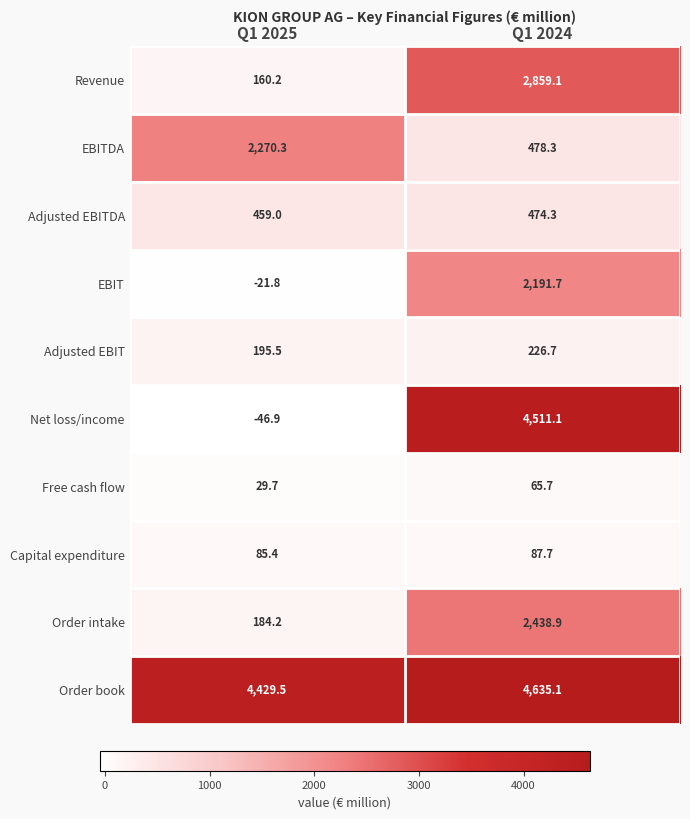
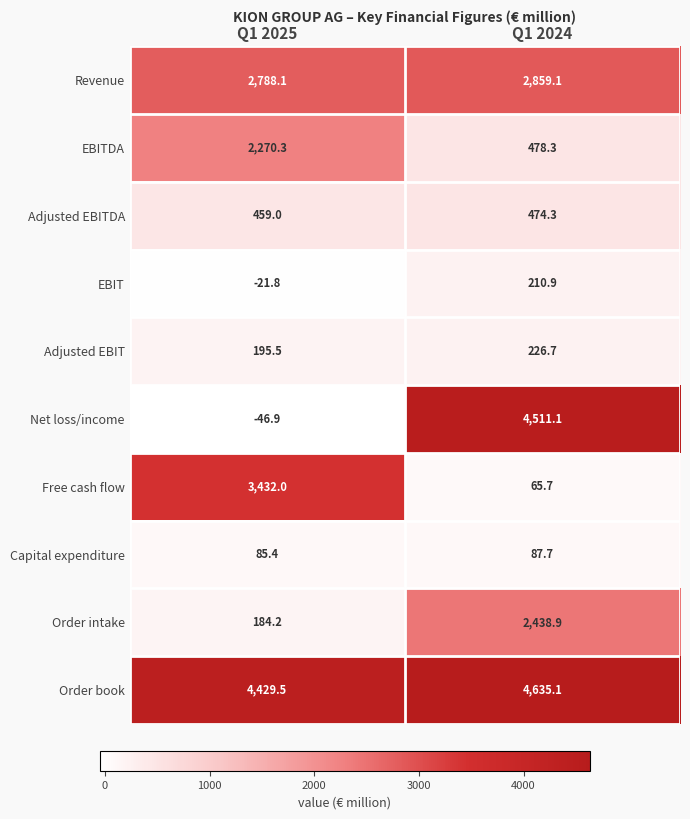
  {
    "Revenue": {
-     "Q1 2025": "160.2",
+     "Q1 2025": "2,788.1",
      "Q1 2024": "2,859.1"
    },
    "EBITDA": {
      "Q1 2025": "2,270.3",
      "Q1 2024": "478.3"
    },
    "Adjusted EBITDA": {
      "Q1 2025": "459.0",
      "Q1 2024": "474.3"
    },
    "EBIT": {
      "Q1 2025": "-21.8",
-     "Q1 2024": "2,191.7"
+     "Q1 2024": "210.9"
    },
    "Adjusted EBIT": {
      "Q1 2025": "195.5",
      "Q1 2024": "226.7"
    },
    "Net loss/income": {
      "Q1 2025": "-46.9",
      "Q1 2024": "4,511.1"
    },
    "Free cash flow": {
-     "Q1 2025": "29.7",
+     "Q1 2025": "3,432.0",
      "Q1 2024": "65.7"
    },
    "Capital expenditure": {
      "Q1 2025": "85.4",
      "Q1 2024": "87.7"
    },
    "Order intake": {
      "Q1 2025": "184.2",
      "Q1 2024": "2,438.9"
    },
    "Order book": {
      "Q1 2025": "4,429.5",
      "Q1 2024": "4,635.1"
    }
  }
